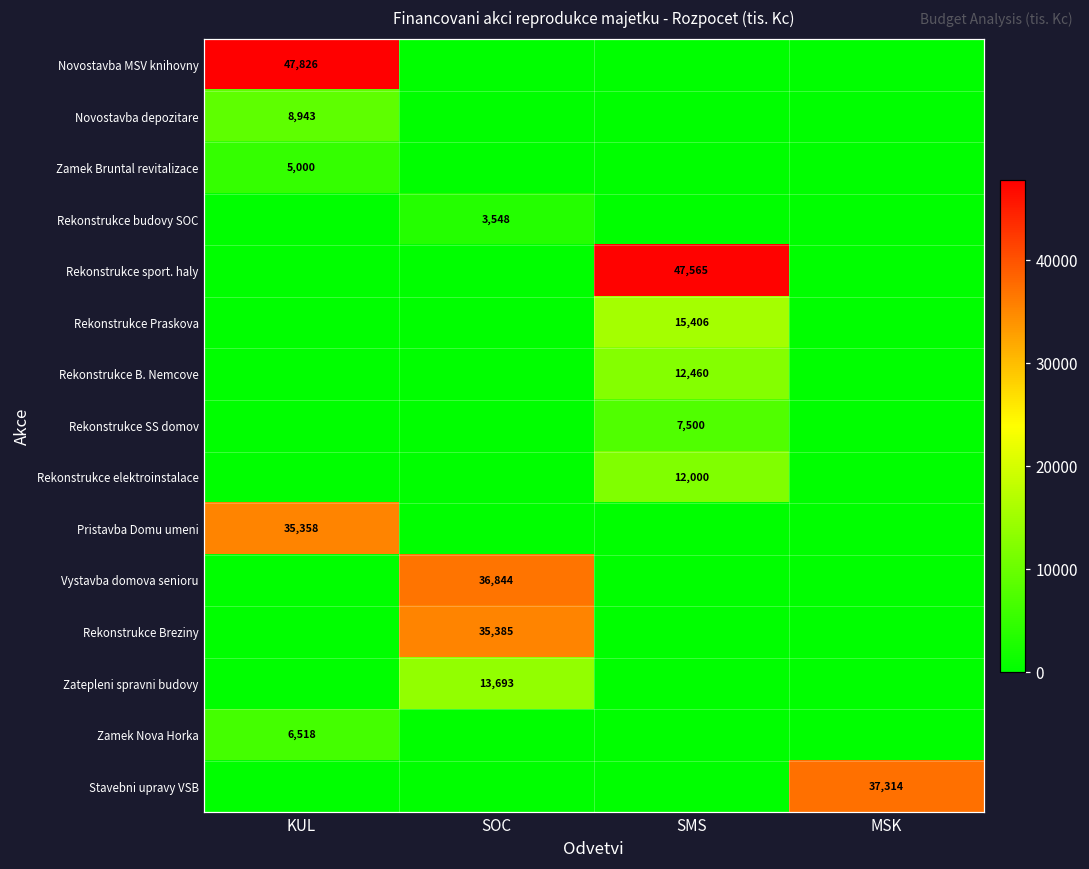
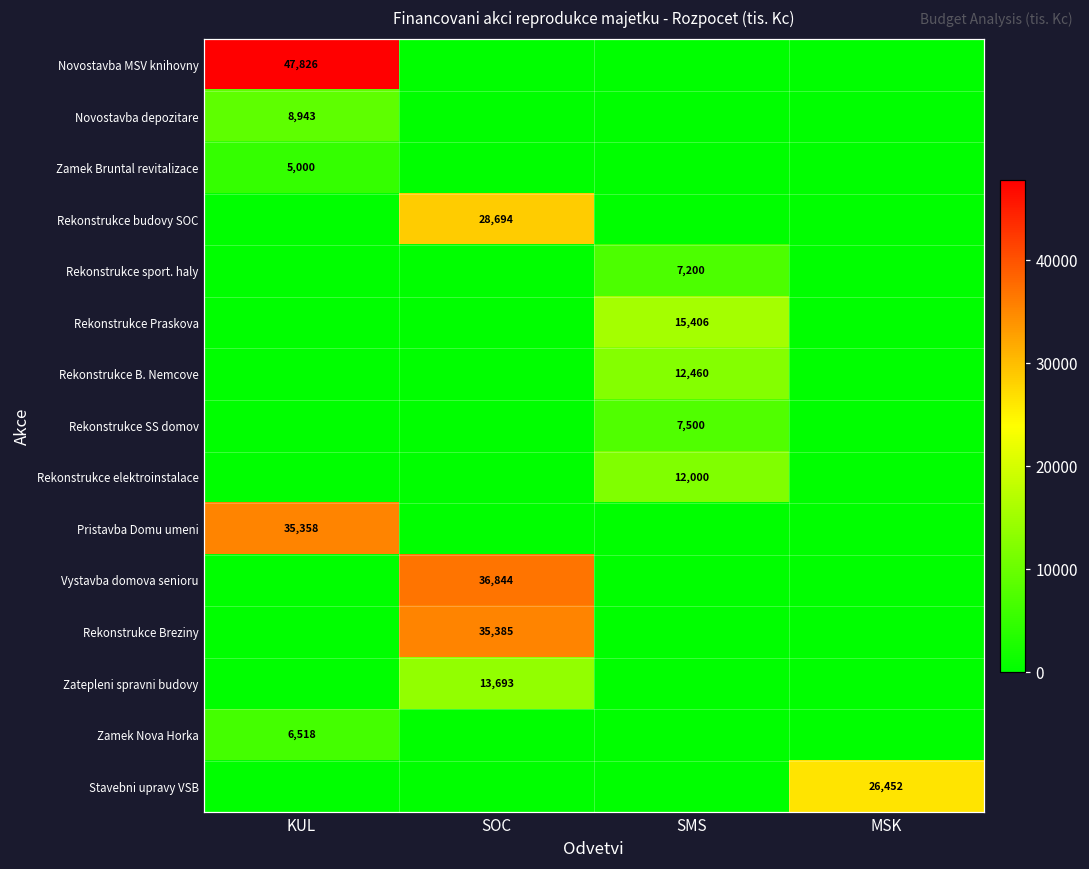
  {
    "Novostavba MSV knihovny": {
      "KUL": "47,826"
    },
    "Novostavba depozitare": {
      "KUL": "8,943"
    },
    "Zamek Bruntal revitalizace": {
      "KUL": "5,000"
    },
    "Rekonstrukce budovy SOC": {
-     "SOC": "3,548"
+     "SOC": "28,694"
    },
    "Rekonstrukce sport. haly": {
-     "SMS": "47,565"
+     "SMS": "7,200"
    },
    "Rekonstrukce Praskova": {
      "SMS": "15,406"
    },
    "Rekonstrukce B. Nemcove": {
      "SMS": "12,460"
    },
    "Rekonstrukce SS domov": {
      "SMS": "7,500"
    },
    "Rekonstrukce elektroinstalace": {
      "SMS": "12,000"
    },
    "Pristavba Domu umeni": {
      "KUL": "35,358"
    },
    "Vystavba domova senioru": {
      "SOC": "36,844"
    },
    "Rekonstrukce Breziny": {
      "SOC": "35,385"
    },
    "Zatepleni spravni budovy": {
      "SOC": "13,693"
    },
    "Zamek Nova Horka": {
      "KUL": "6,518"
    },
    "Stavebni upravy VSB": {
-     "MSK": "37,314"
+     "MSK": "26,452"
    }
  }
